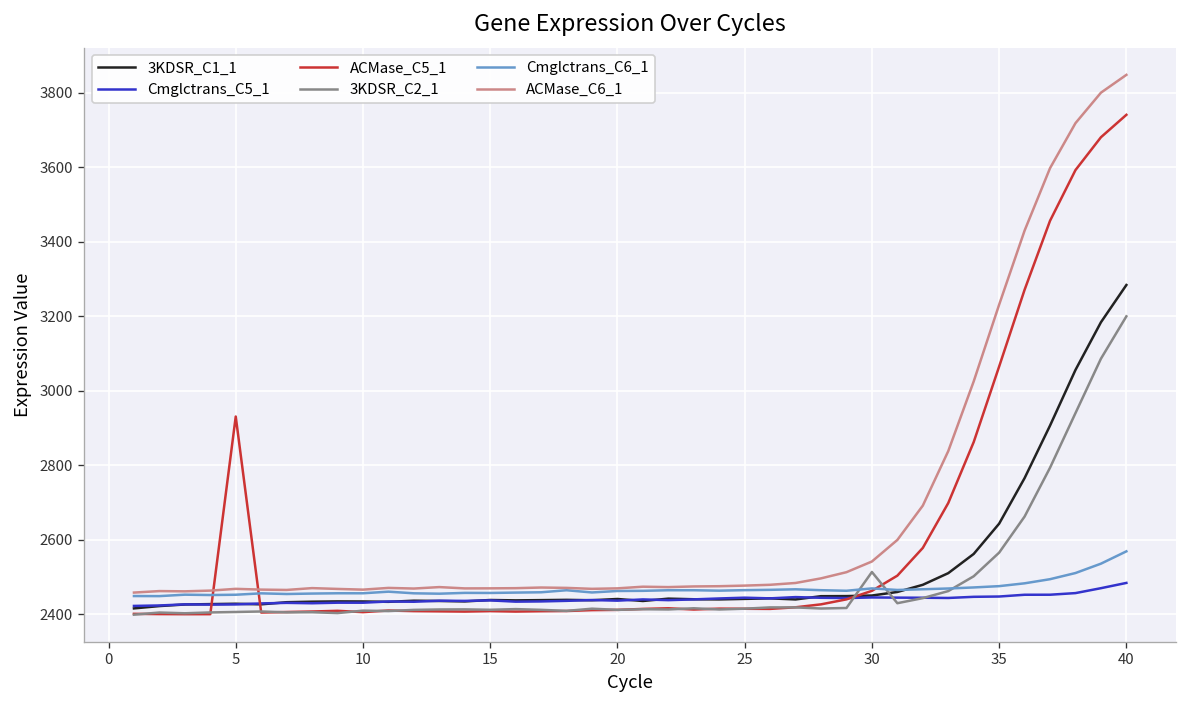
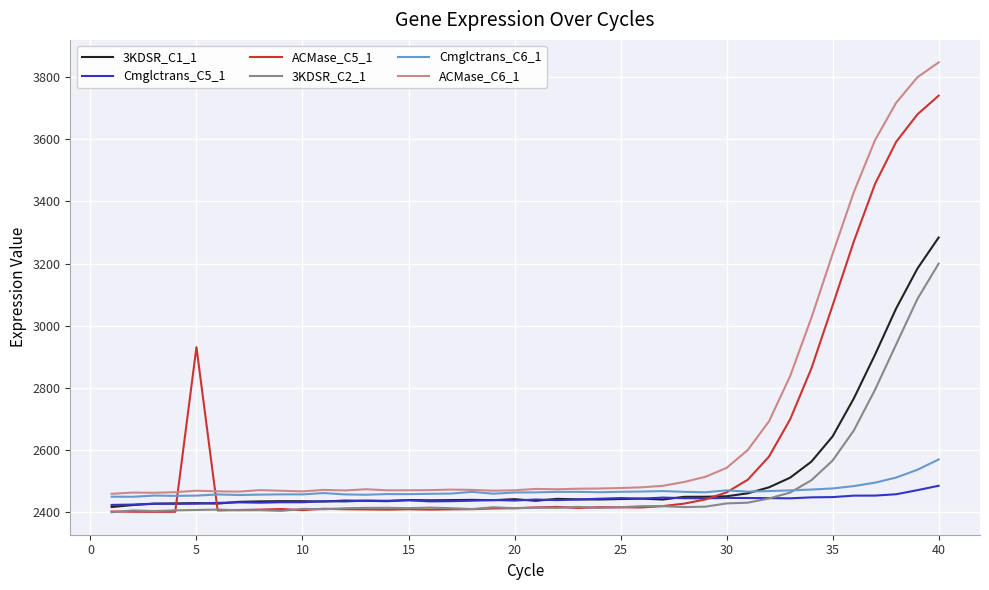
  {
    "3KDSR_C1_1": {
      "35": 2640,
      "40": 3280
    },
    "Cmglctrans_C5_1": {
      "35": 2450,
      "40": 2480
    },
    "ACMase_C5_1": {
      "5": 2930,
      "35": 3070,
      "40": 3740
    },
    "3KDSR_C2_1": {
      "5": 2410,
-     "30": 2510,
+     "30": 2430,
      "35": 2570,
      "40": 3200
    },
    "Cmglctrans_C6_1": {
      "5": 2450,
      "10": 2460,
      "15": 2460,
      "25": 2460,
      "35": 2480,
      "40": 2570
    },
    "ACMase_C6_1": {
      "5": 2470,
      "10": 2470,
      "15": 2470,
      "25": 2480,
      "30": 2540,
      "35": 3230,
      "40": 3850
    }
  }
